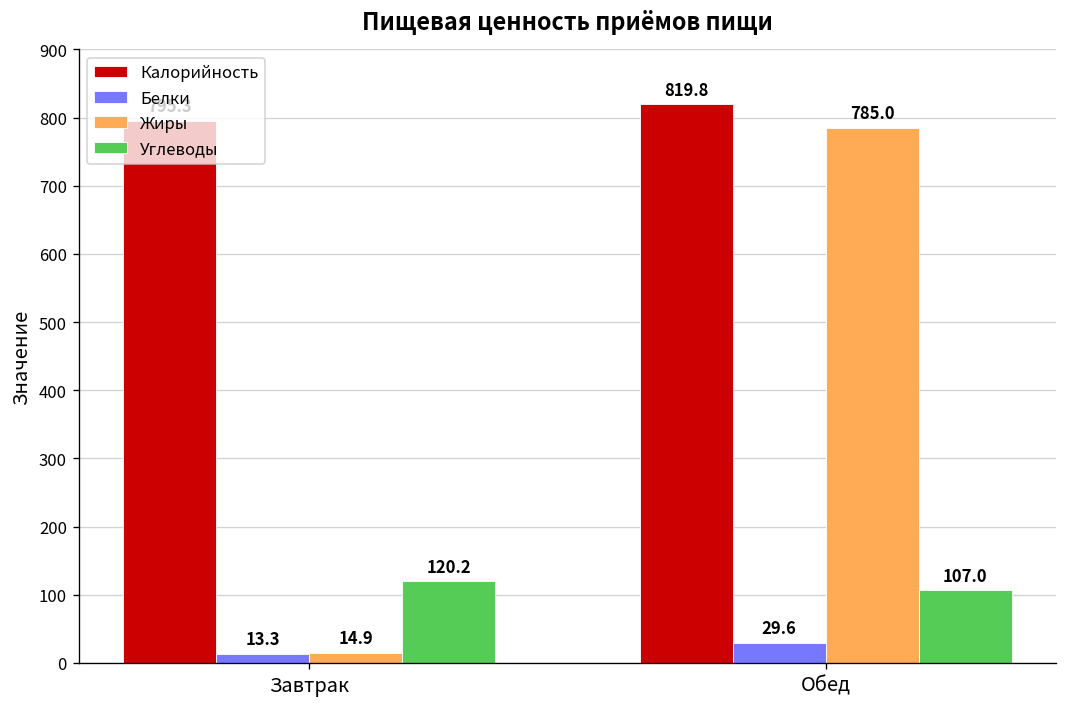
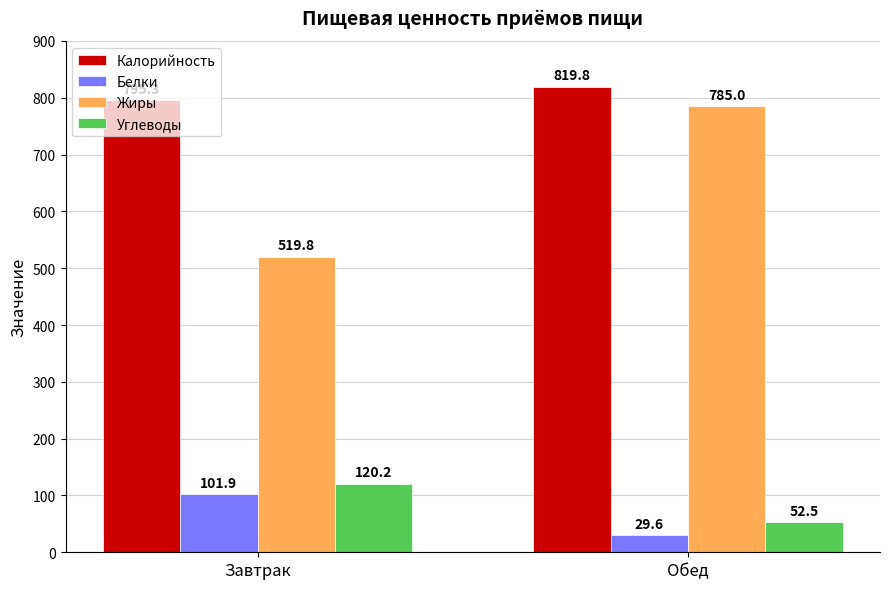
  {
    "Калорийность": {
      "Обед": 819.8
    },
    "Белки": {
-     "Завтрак": 13.3,
+     "Завтрак": 101.9,
      "Обед": 29.6
    },
    "Жиры": {
-     "Завтрак": 14.9,
+     "Завтрак": 519.8,
      "Обед": 785.0
    },
    "Углеводы": {
      "Завтрак": 120.2,
-     "Обед": 107.0
+     "Обед": 52.5
    }
  }
